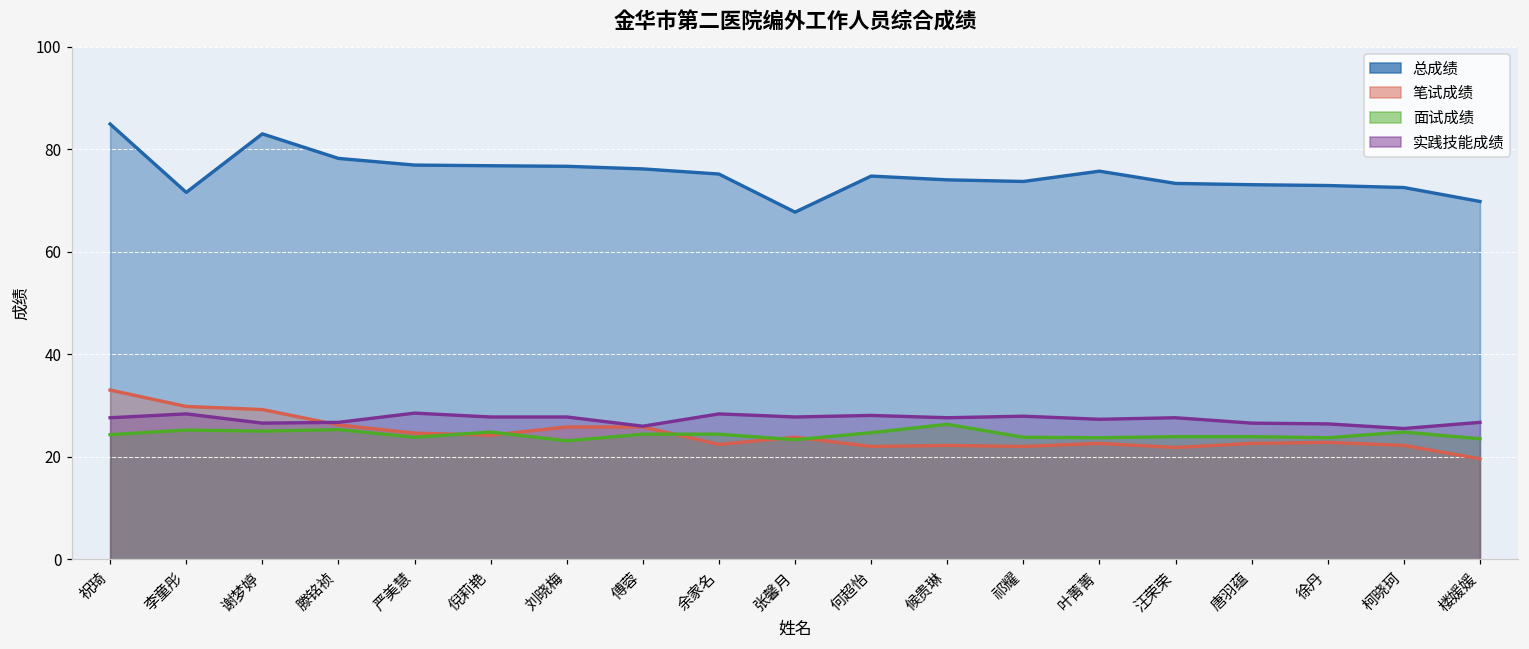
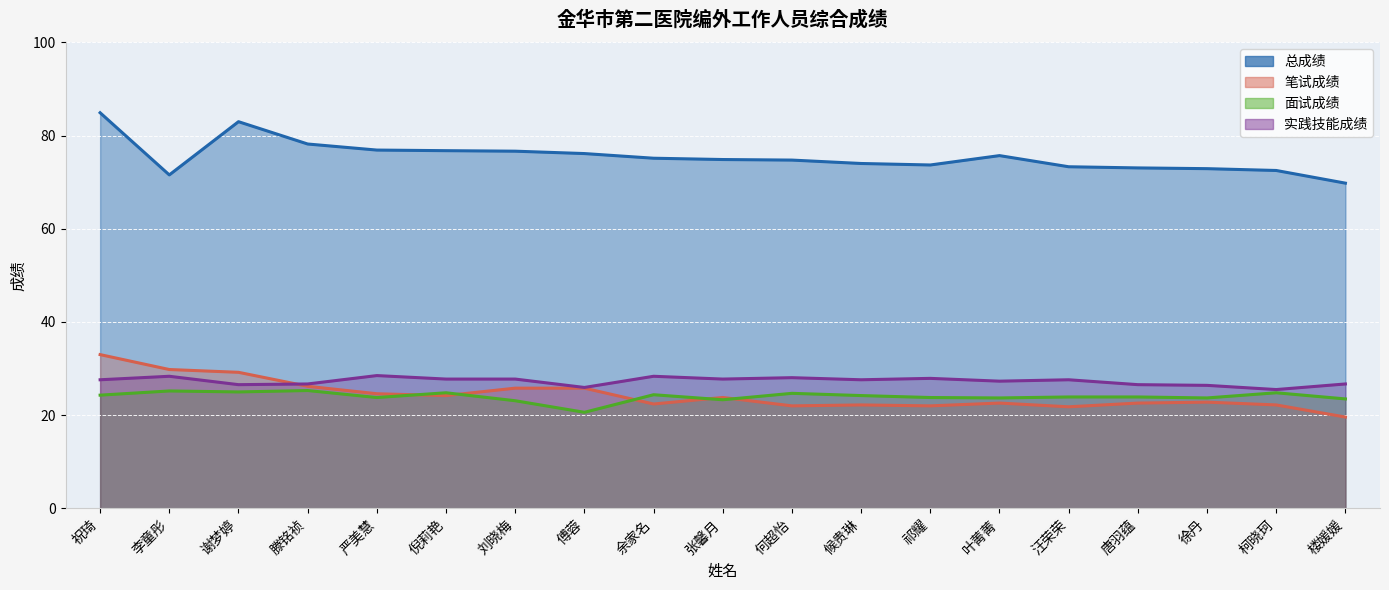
  {
    "总成绩": {
      "祝琦": 85,
      "李童彤": 72,
      "谢梦婷": 83,
      "滕铭祯": 78,
      "严美慧": 77,
      "倪莉艳": 77,
      "刘晓梅": 77,
      "傅蓉": 76,
      "余家名": 75,
-     "张馨月": 68,
+     "张馨月": 75,
      "何超怡": 75,
      "候贵琳": 74,
      "祁耀": 74,
      "叶菁菁": 76,
      "汪荣荣": 73,
      "唐羽蕴": 73,
      "徐丹": 73,
      "柯晓珂": 73,
      "楼媛媛": 70
    },
    "面试成绩": {
      "祝琦": 24,
      "李童彤": 25,
      "谢梦婷": 25,
      "滕铭祯": 25,
      "严美慧": 24,
      "倪莉艳": 25,
      "刘晓梅": 23,
-     "傅蓉": 24,
+     "傅蓉": 21,
      "余家名": 24,
      "何超怡": 25,
-     "候贵琳": 26,
+     "候贵琳": 24,
      "祁耀": 24,
      "叶菁菁": 24,
      "汪荣荣": 24,
      "唐羽蕴": 24,
      "徐丹": 24,
      "柯晓珂": 25,
      "楼媛媛": 23
    }
  }
